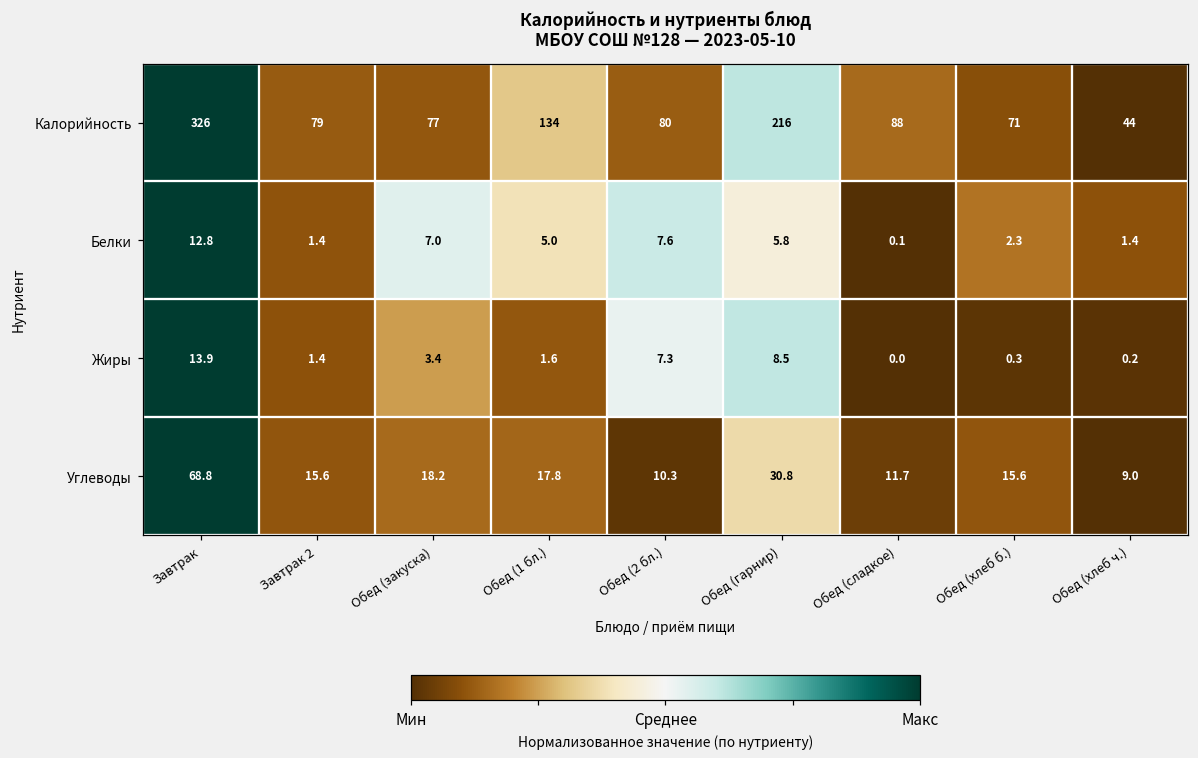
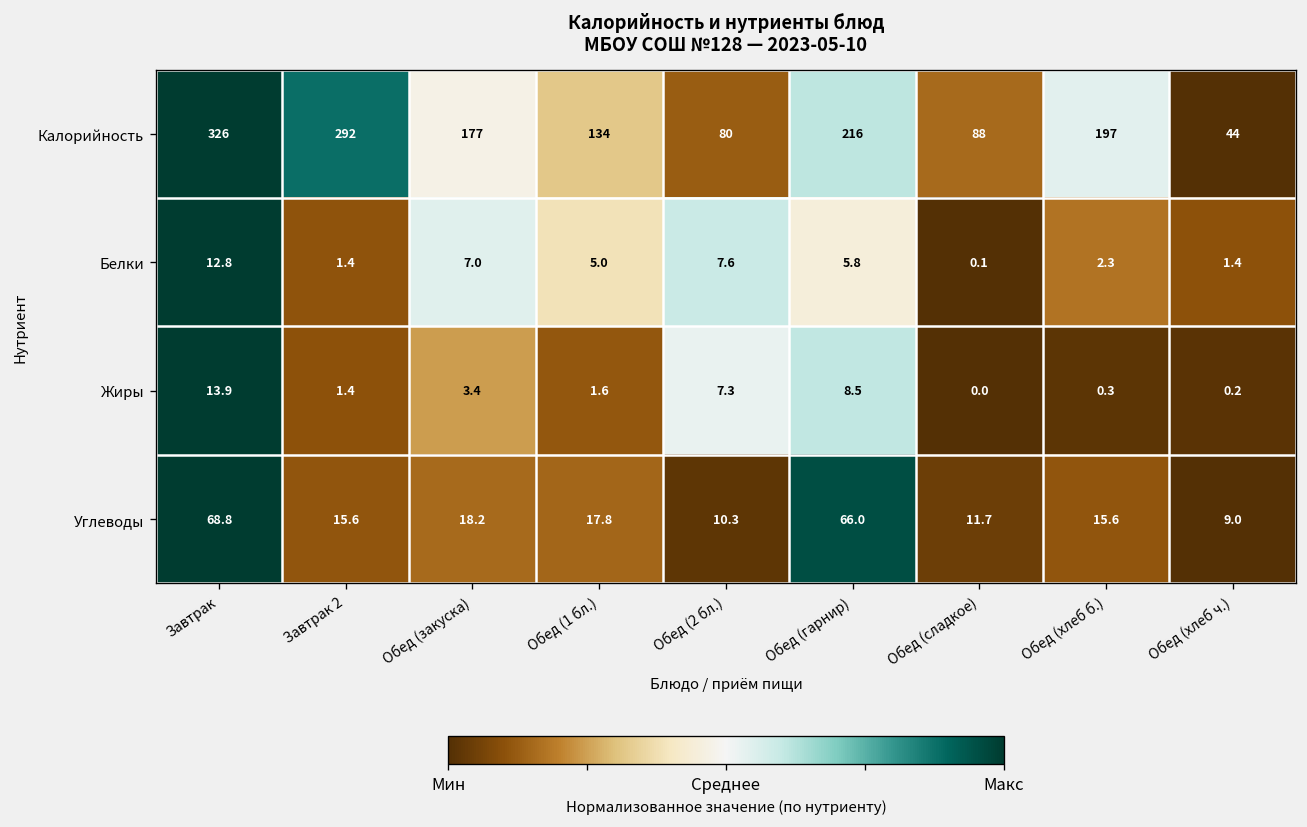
  {
    "Калорийность": {
      "Завтрак": 326,
-     "Завтрак 2": 79,
-     "Обед (закуска)": 77,
+     "Завтрак 2": 292,
+     "Обед (закуска)": 177,
      "Обед (1 бл.)": 134,
      "Обед (2 бл.)": 80,
      "Обед (гарнир)": 216,
      "Обед (сладкое)": 88,
-     "Обед (хлеб б.)": 71,
+     "Обед (хлеб б.)": 197,
      "Обед (хлеб ч.)": 44
    },
    "Белки": {
      "Завтрак": 12.8,
      "Завтрак 2": 1.4,
      "Обед (закуска)": 7.0,
      "Обед (1 бл.)": 5.0,
      "Обед (2 бл.)": 7.6,
      "Обед (гарнир)": 5.8,
      "Обед (сладкое)": 0.1,
      "Обед (хлеб б.)": 2.3,
      "Обед (хлеб ч.)": 1.4
    },
    "Жиры": {
      "Завтрак": 13.9,
      "Завтрак 2": 1.4,
      "Обед (закуска)": 3.4,
      "Обед (1 бл.)": 1.6,
      "Обед (2 бл.)": 7.3,
      "Обед (гарнир)": 8.5,
      "Обед (сладкое)": 0.0,
      "Обед (хлеб б.)": 0.3,
      "Обед (хлеб ч.)": 0.2
    },
    "Углеводы": {
      "Завтрак": 68.8,
      "Завтрак 2": 15.6,
      "Обед (закуска)": 18.2,
      "Обед (1 бл.)": 17.8,
      "Обед (2 бл.)": 10.3,
-     "Обед (гарнир)": 30.8,
+     "Обед (гарнир)": 66.0,
      "Обед (сладкое)": 11.7,
      "Обед (хлеб б.)": 15.6,
      "Обед (хлеб ч.)": 9.0
    }
  }
